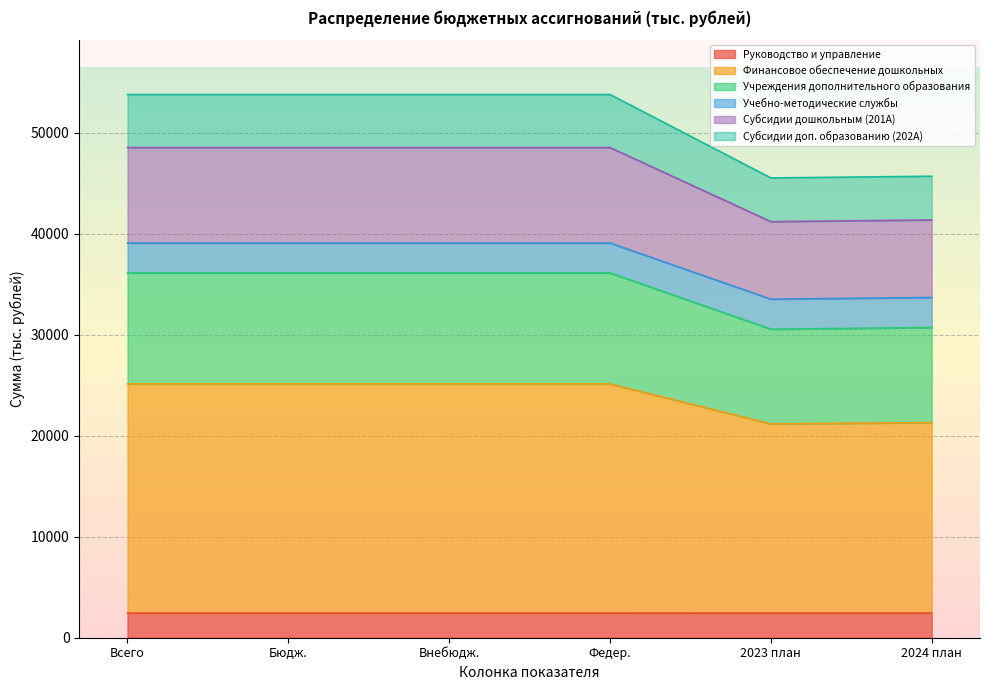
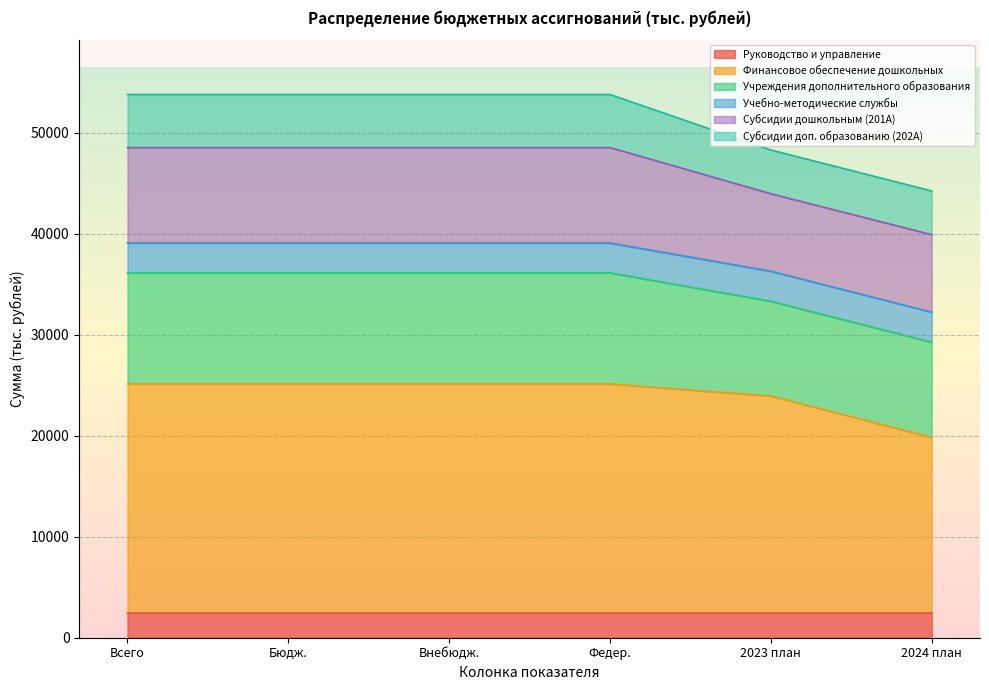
  {
    "Руководство и управление": {
      "Всего": 2400,
      "Бюдж.": 2400,
      "Внебюдж.": 2400,
      "Федер.": 2400,
      "2023 план": 2400,
      "2024 план": 2400
    },
    "Финансовое обеспечение дошкольных": {
      "Всего": 22700,
      "Бюдж.": 22700,
      "Внебюдж.": 22700,
      "Федер.": 22700,
-     "2023 план": 18700,
-     "2024 план": 18900
+     "2023 план": 21500,
+     "2024 план": 17400
    },
    "Субсидии дошкольным (201А)": {
      "Всего": 9400,
      "Бюдж.": 9400,
      "Внебюдж.": 9400,
      "Федер.": 9400,
      "2023 план": 7700,
      "2024 план": 7700
    }
  }
